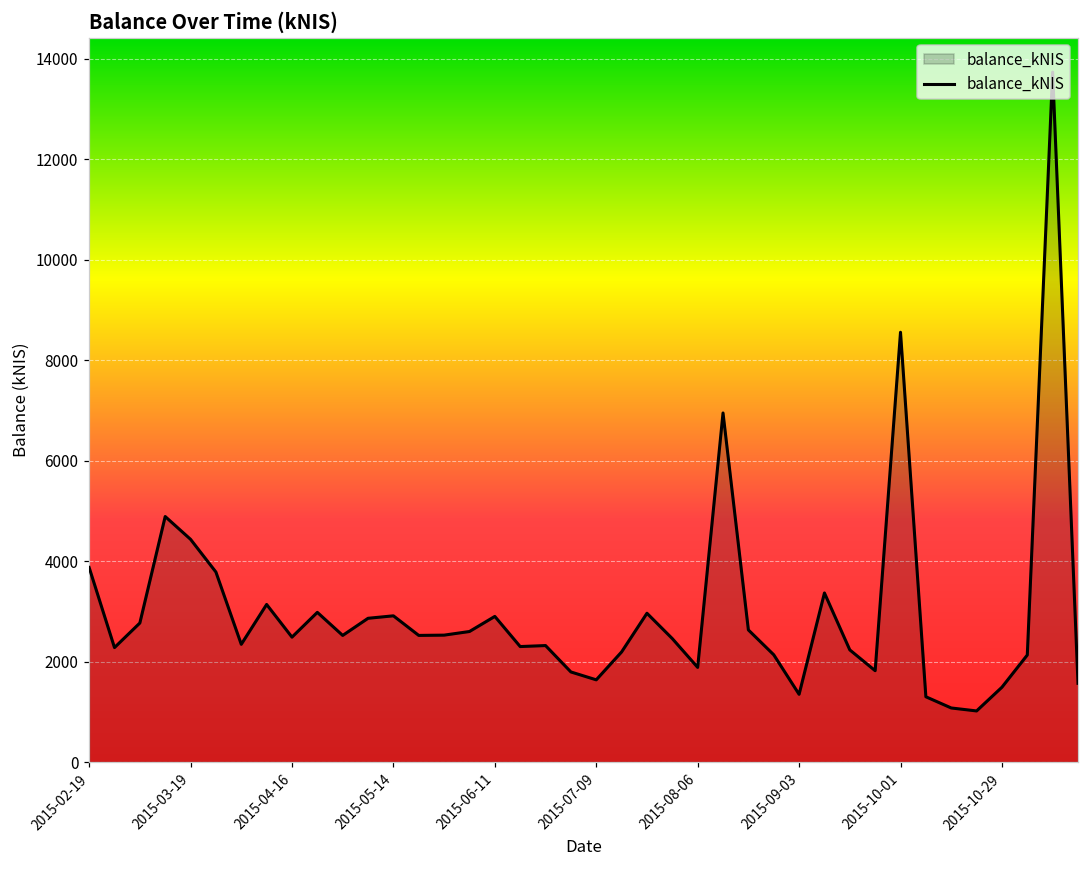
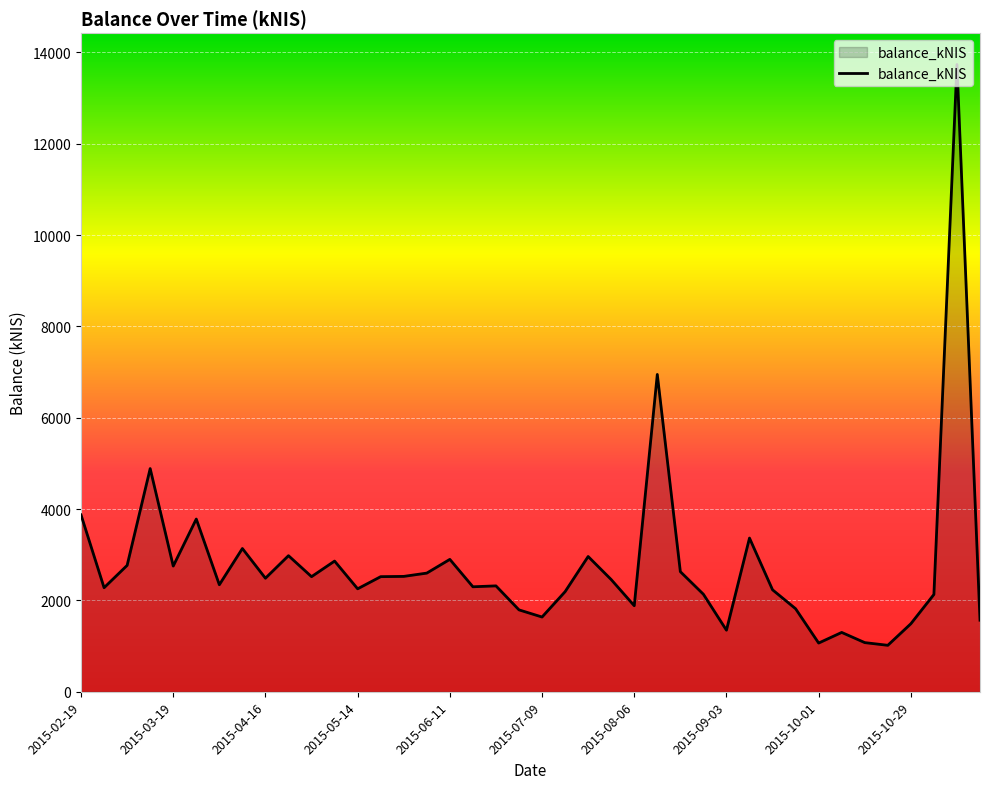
  {
    "2015-02-19": 3900,
-   "2015-03-19": 4400,
+   "2015-03-19": 2800,
    "2015-04-16": 2500,
-   "2015-05-14": 2900,
+   "2015-05-14": 2300,
    "2015-06-11": 2900,
    "2015-07-09": 1600,
    "2015-08-06": 1900,
    "2015-09-03": 1300,
-   "2015-10-01": 8600,
+   "2015-10-01": 1100,
    "2015-10-29": 1500
  }
